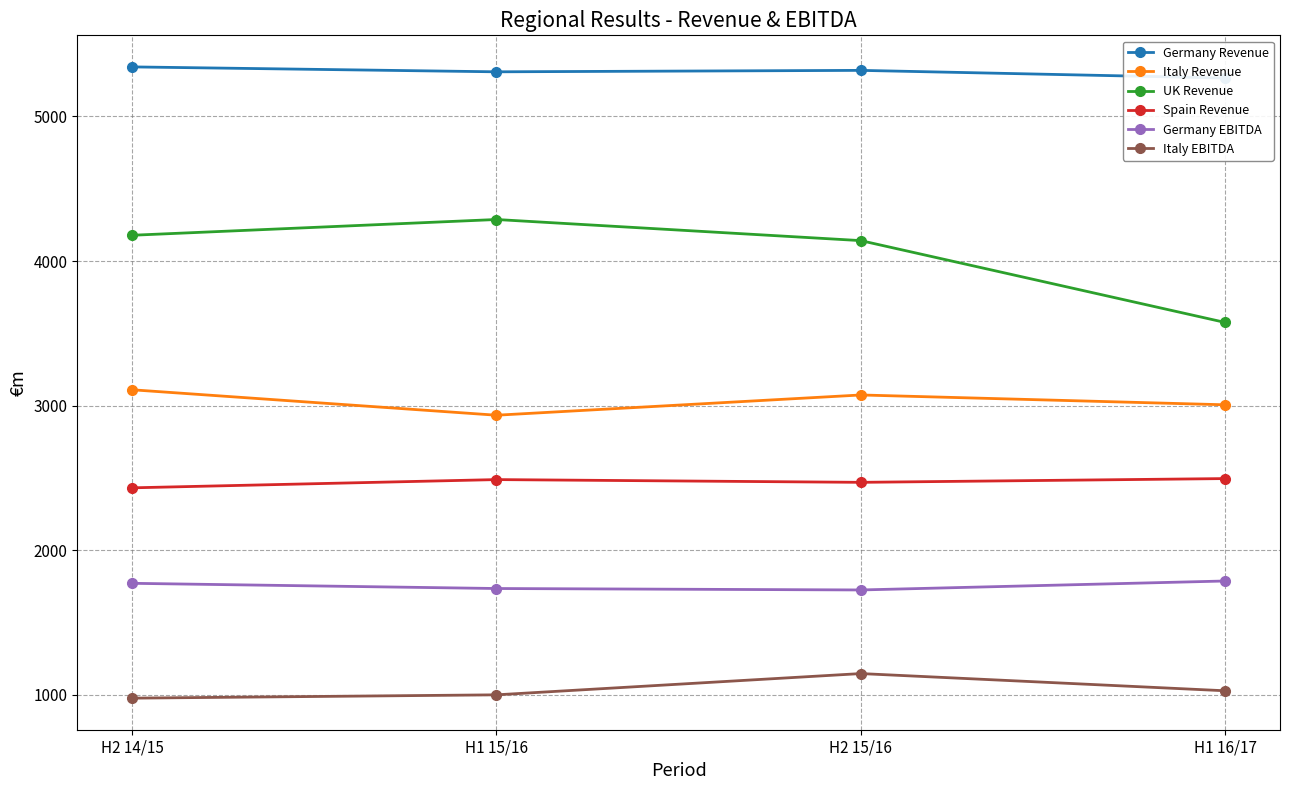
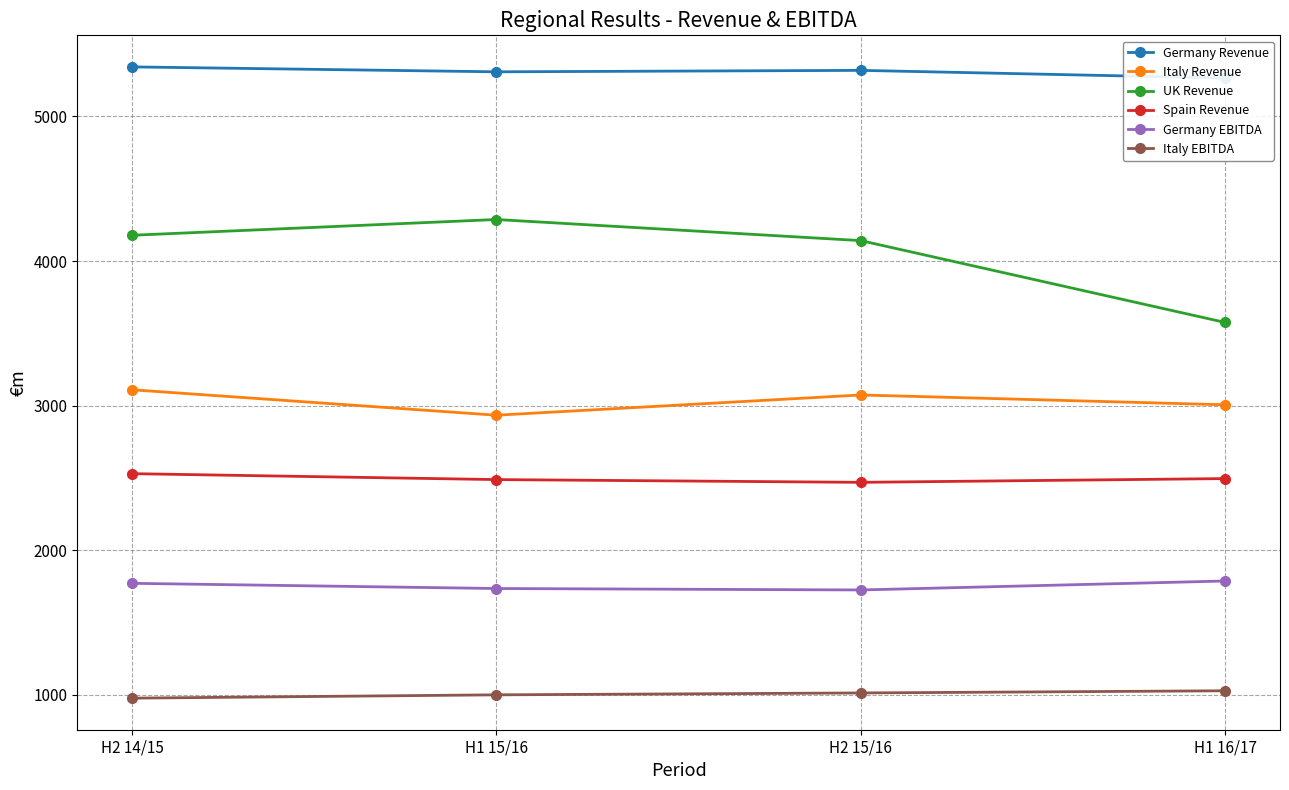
  {
    "Germany Revenue": {
      "H2 14/15": 5340,
      "H1 15/16": 5310,
      "H2 15/16": 5320
    },
    "Italy Revenue": {
      "H2 14/15": 3110,
      "H1 15/16": 2930,
      "H2 15/16": 3070,
      "H1 16/17": 3010
    },
    "UK Revenue": {
      "H2 14/15": 4180,
      "H1 15/16": 4290,
      "H2 15/16": 4140,
      "H1 16/17": 3580
    },
    "Spain Revenue": {
-     "H2 14/15": 2430,
+     "H2 14/15": 2530,
      "H1 15/16": 2490,
      "H2 15/16": 2470,
      "H1 16/17": 2500
    },
    "Germany EBITDA": {
      "H2 14/15": 1770,
      "H1 15/16": 1740,
      "H2 15/16": 1730,
      "H1 16/17": 1790
    },
    "Italy EBITDA": {
      "H2 14/15": 980,
      "H1 15/16": 1000,
-     "H2 15/16": 1150,
+     "H2 15/16": 1010,
      "H1 16/17": 1030
    }
  }
